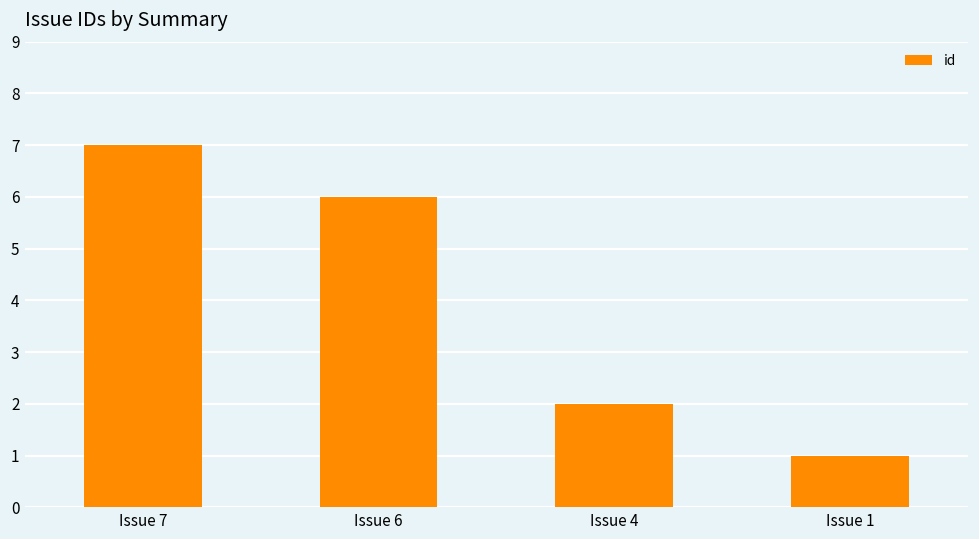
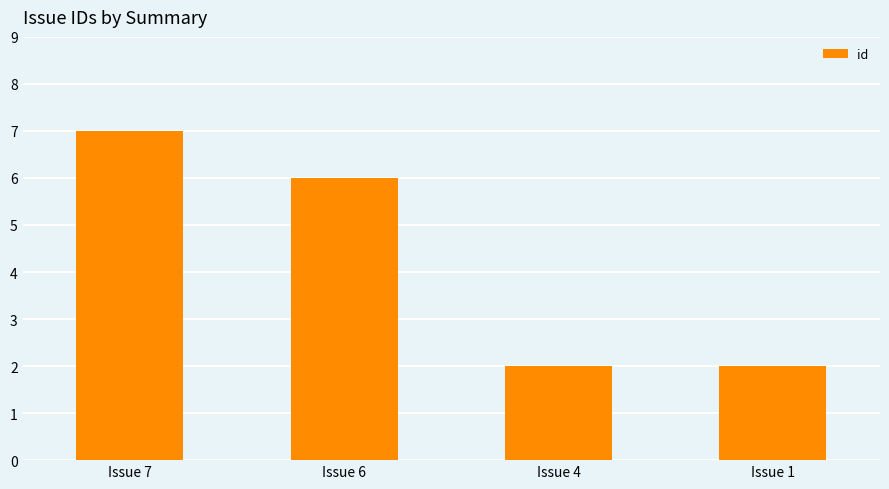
  {
    "Issue 7": 7,
    "Issue 6": 6,
    "Issue 4": 2,
-   "Issue 1": 1
+   "Issue 1": 2
  }
